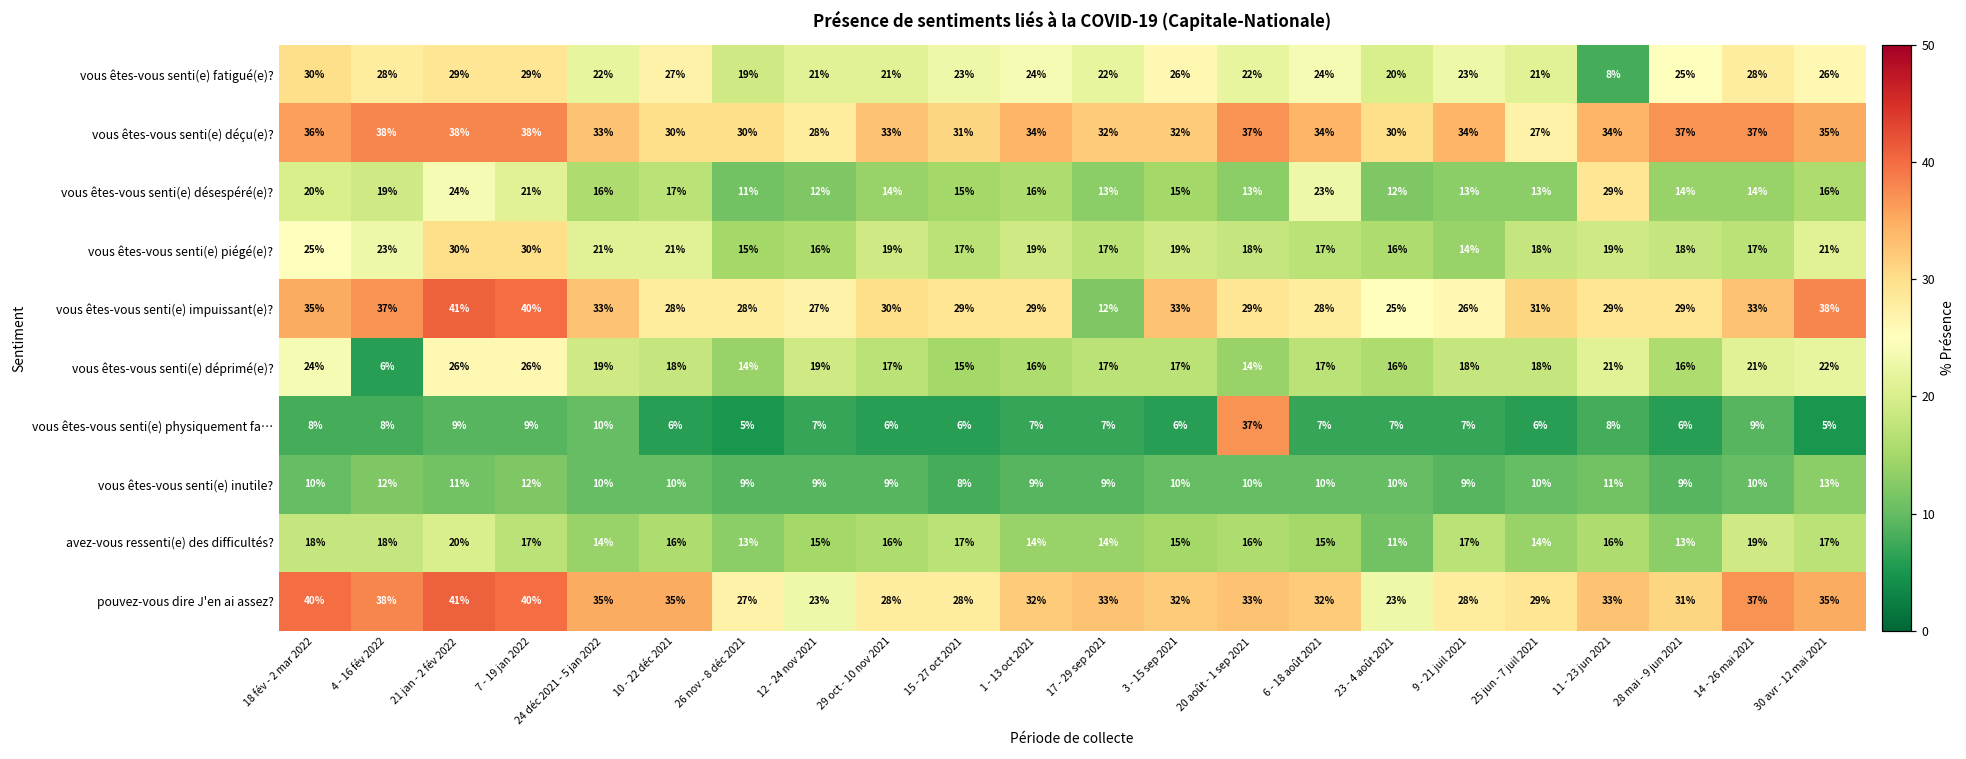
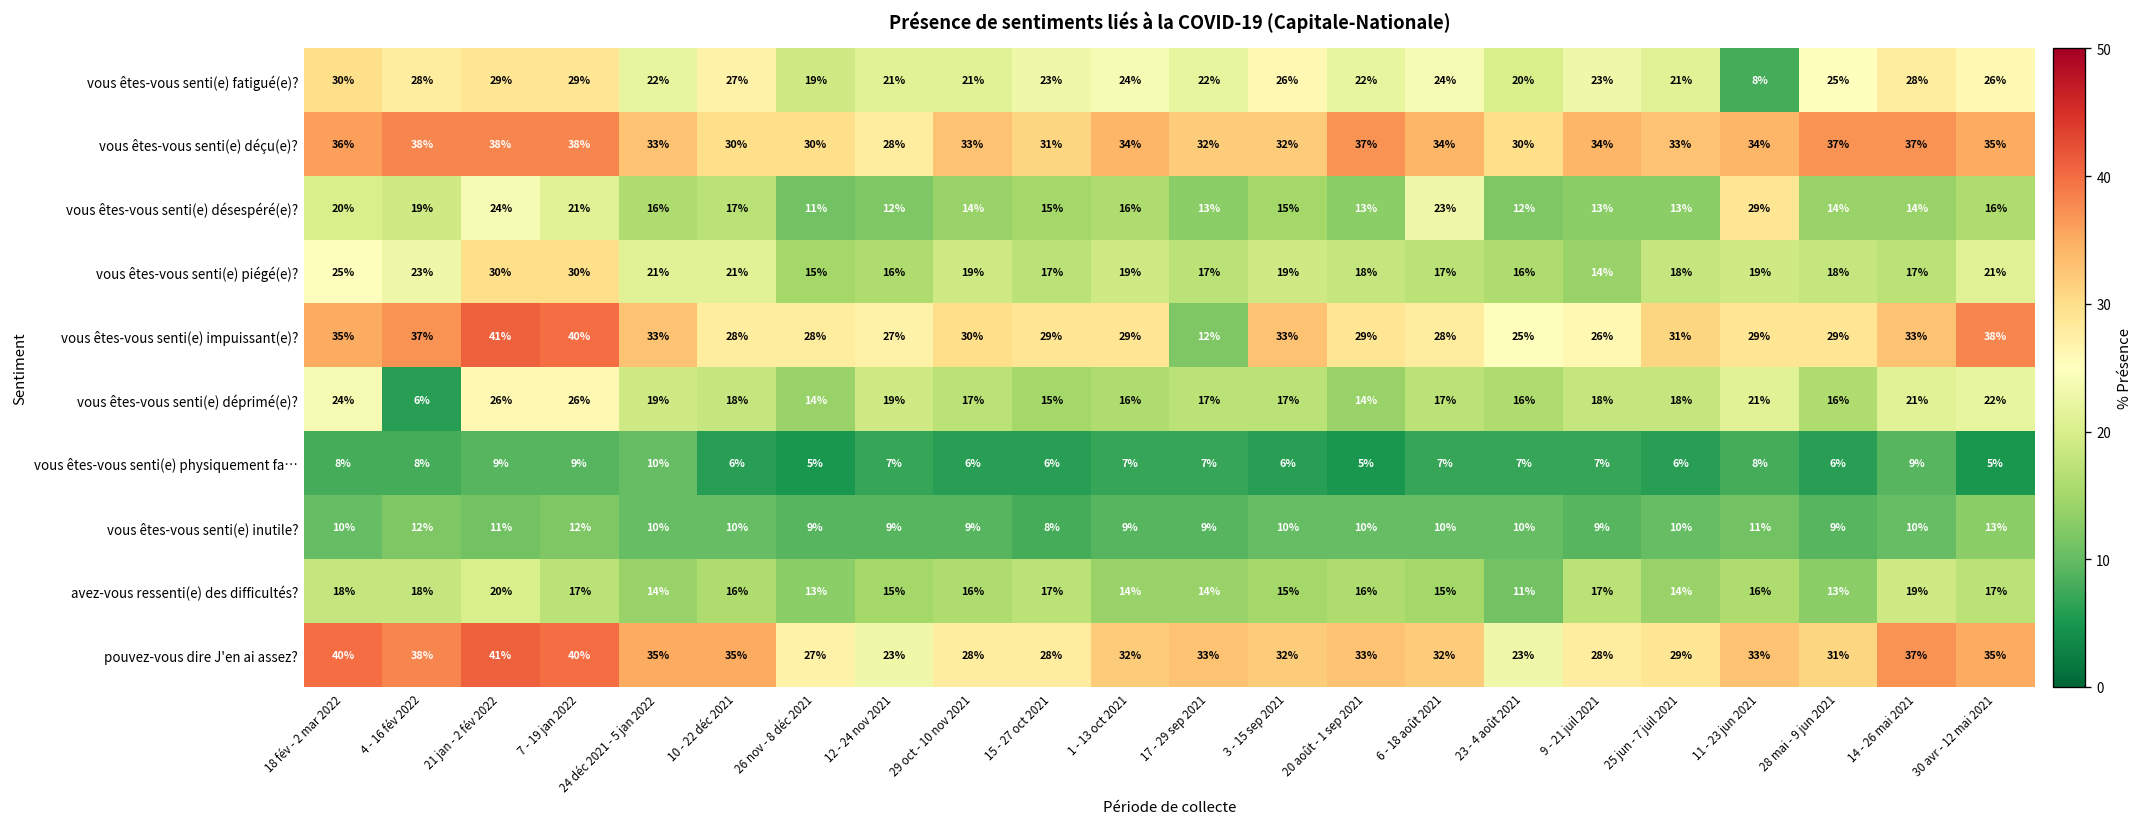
  {
    "vous êtes-vous senti(e) déçu(e)?": {
      "18 fév - 2 mar 2022": "36%",
      "4 - 16 fév 2022": "38%",
      "21 jan - 2 fév 2022": "38%",
      "7 - 19 jan 2022": "38%",
      "24 déc 2021 - 5 jan 2022": "33%",
      "10 - 22 déc 2021": "30%",
      "26 nov - 8 déc 2021": "30%",
      "12 - 24 nov 2021": "28%",
      "29 oct - 10 nov 2021": "33%",
      "15 - 27 oct 2021": "31%",
      "1 - 13 oct 2021": "34%",
      "17 - 29 sep 2021": "32%",
      "3 - 15 sep 2021": "32%",
      "20 août - 1 sep 2021": "37%",
      "6 - 18 août 2021": "34%",
      "23 - 4 août 2021": "30%",
      "9 - 21 juil 2021": "34%",
-     "25 jun - 7 juil 2021": "27%",
+     "25 jun - 7 juil 2021": "33%",
      "11 - 23 jun 2021": "34%",
      "28 mai - 9 jun 2021": "37%",
      "14 - 26 mai 2021": "37%",
      "30 avr - 12 mai 2021": "35%"
    },
    "vous êtes-vous senti(e) physiquement fa…": {
      "18 fév - 2 mar 2022": "8%",
      "4 - 16 fév 2022": "8%",
      "21 jan - 2 fév 2022": "9%",
      "7 - 19 jan 2022": "9%",
      "24 déc 2021 - 5 jan 2022": "10%",
      "10 - 22 déc 2021": "6%",
      "26 nov - 8 déc 2021": "5%",
      "12 - 24 nov 2021": "7%",
      "29 oct - 10 nov 2021": "6%",
      "15 - 27 oct 2021": "6%",
      "1 - 13 oct 2021": "7%",
      "17 - 29 sep 2021": "7%",
      "3 - 15 sep 2021": "6%",
-     "20 août - 1 sep 2021": "37%",
+     "20 août - 1 sep 2021": "5%",
      "6 - 18 août 2021": "7%",
      "23 - 4 août 2021": "7%",
      "9 - 21 juil 2021": "7%",
      "25 jun - 7 juil 2021": "6%",
      "11 - 23 jun 2021": "8%",
      "28 mai - 9 jun 2021": "6%",
      "14 - 26 mai 2021": "9%",
      "30 avr - 12 mai 2021": "5%"
    }
  }
